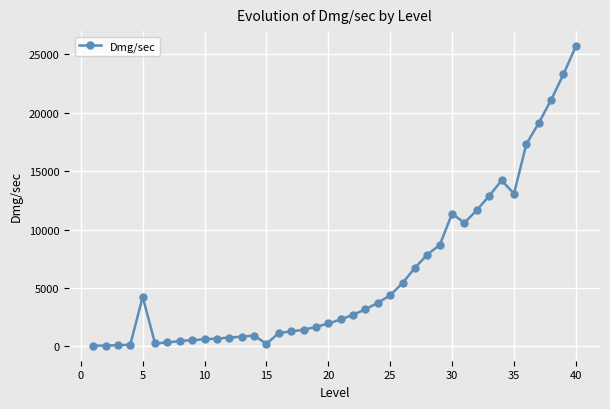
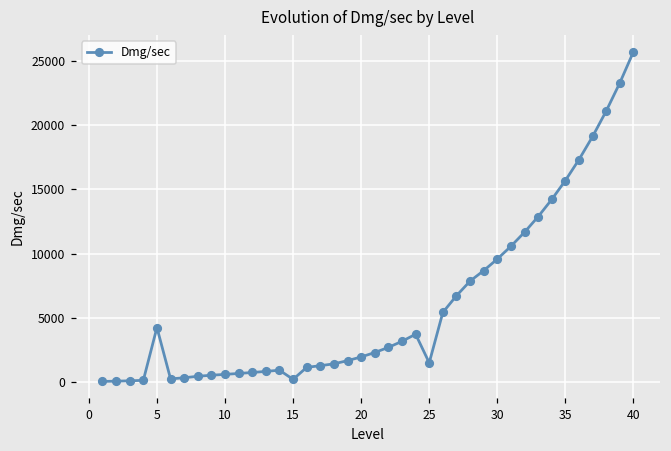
  {
    "5": 4200,
    "10": 600,
    "15": 200,
    "20": 2000,
-   "25": 4400,
-   "30": 11400,
-   "35": 13100,
+   "25": 1500,
+   "30": 9600,
+   "35": 15700,
    "40": 25700
  }
